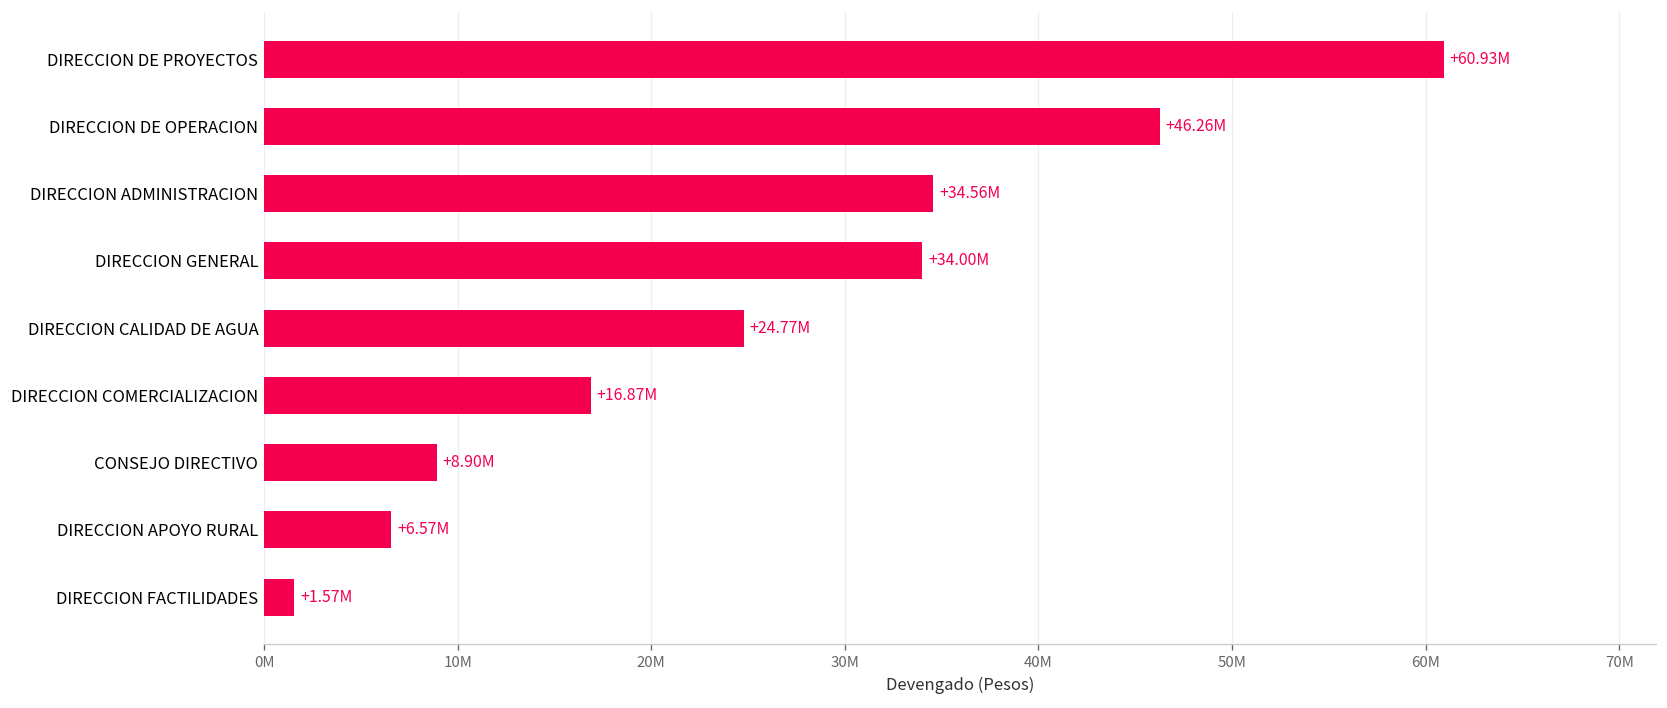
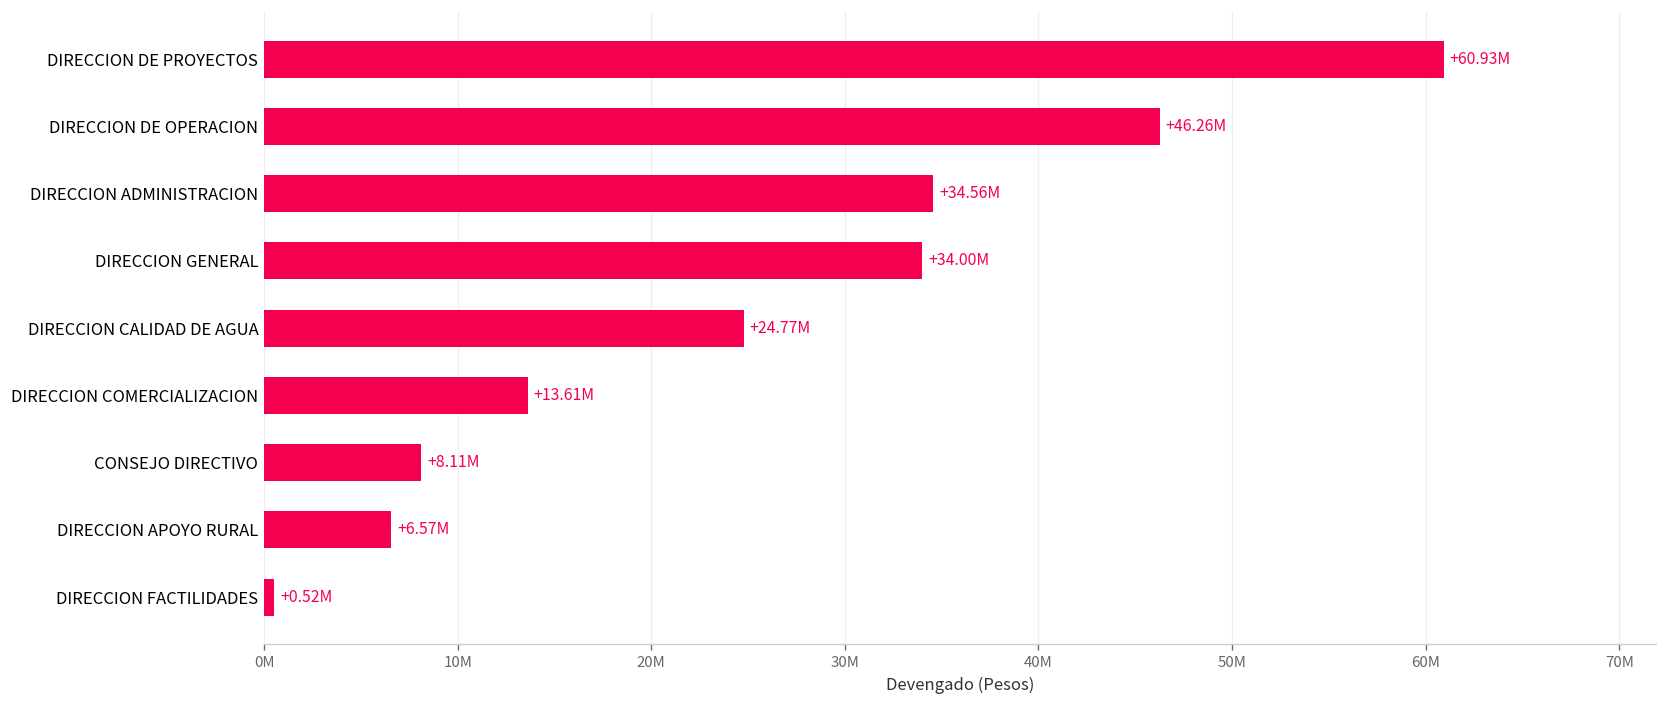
  {
    "DIRECCION DE PROYECTOS": "+60.93M",
    "DIRECCION DE OPERACION": "+46.26M",
    "DIRECCION ADMINISTRACION": "+34.56M",
    "DIRECCION GENERAL": "+34.00M",
    "DIRECCION CALIDAD DE AGUA": "+24.77M",
-   "DIRECCION COMERCIALIZACION": "+16.87M",
-   "CONSEJO DIRECTIVO": "+8.90M",
+   "DIRECCION COMERCIALIZACION": "+13.61M",
+   "CONSEJO DIRECTIVO": "+8.11M",
    "DIRECCION APOYO RURAL": "+6.57M",
-   "DIRECCION FACTILIDADES": "+1.57M"
+   "DIRECCION FACTILIDADES": "+0.52M"
  }
